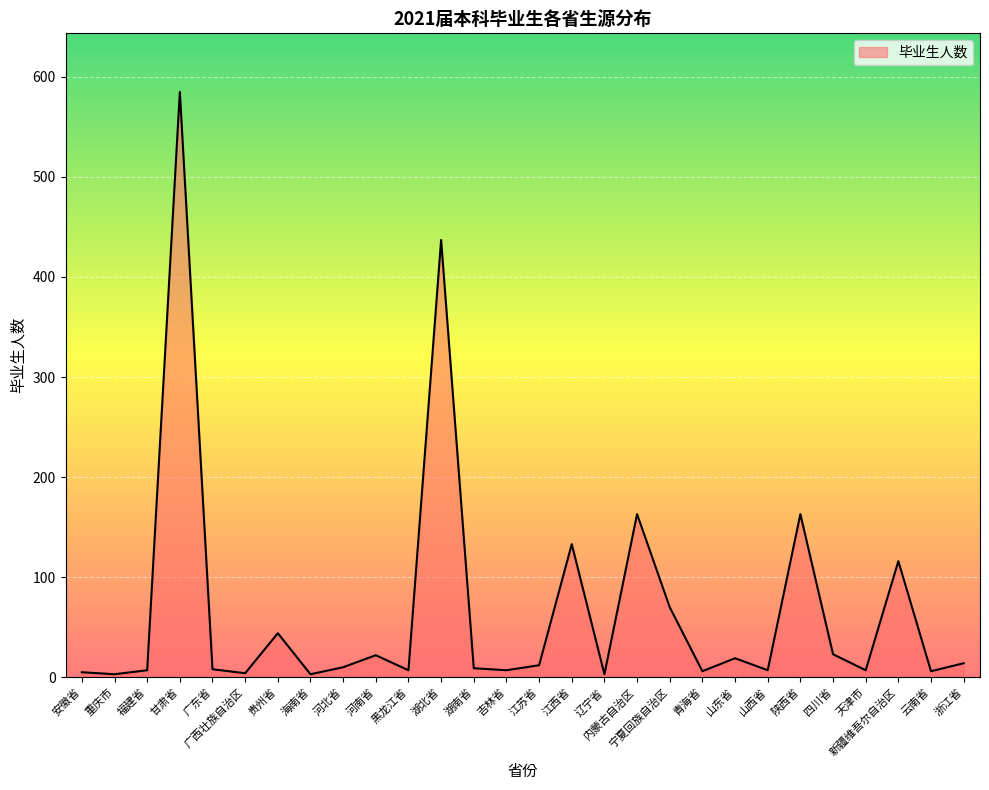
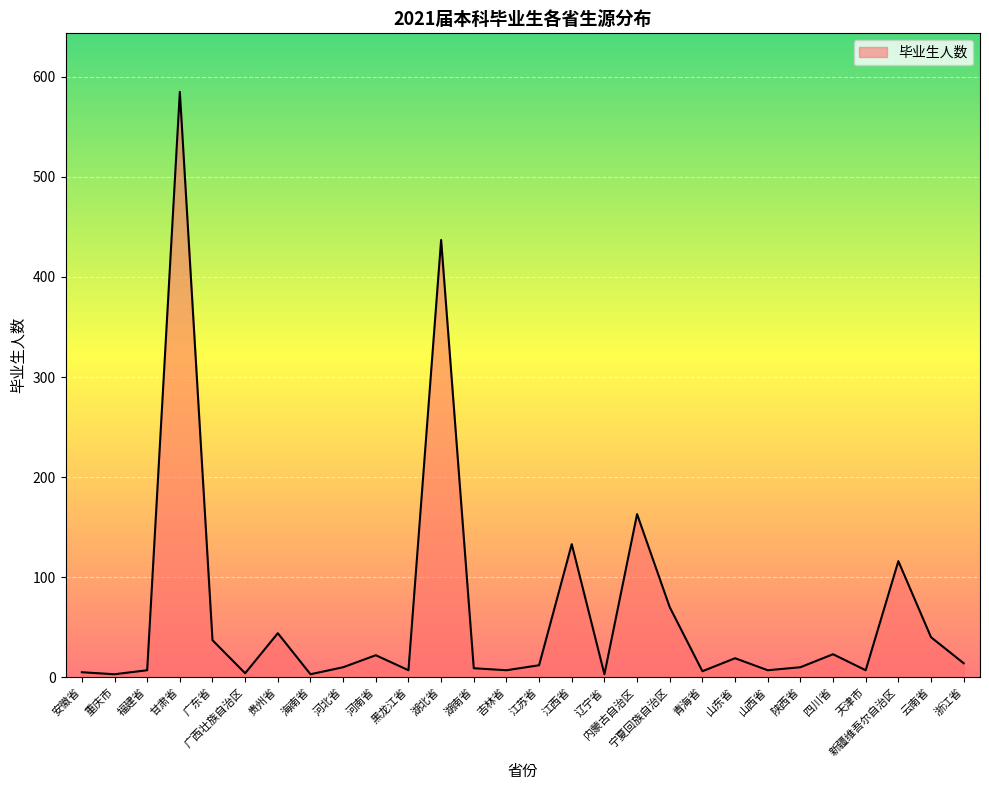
  {
    "安徽省": 5,
    "重庆市": 3,
    "福建省": 7,
    "甘肃省": 585,
-   "广东省": 8,
+   "广东省": 37,
    "广西壮族自治区": 4,
    "贵州省": 44,
    "海南省": 3,
    "河北省": 10,
    "河南省": 22,
    "黑龙江省": 7,
    "湖北省": 437,
    "湖南省": 9,
    "吉林省": 7,
    "江苏省": 12,
    "江西省": 133,
    "辽宁省": 3,
    "内蒙古自治区": 163,
    "宁夏回族自治区": 70,
    "青海省": 6,
    "山东省": 19,
    "山西省": 7,
-   "陕西省": 163,
+   "陕西省": 10,
    "四川省": 23,
    "天津市": 7,
    "新疆维吾尔自治区": 116,
-   "云南省": 6,
+   "云南省": 40,
    "浙江省": 14
  }
